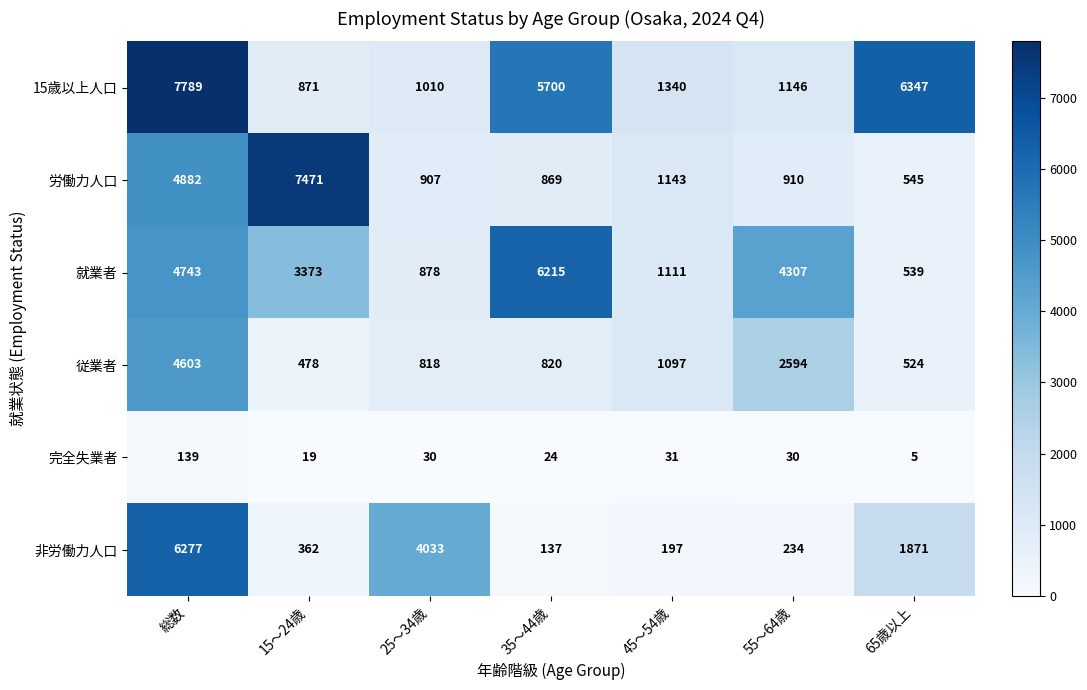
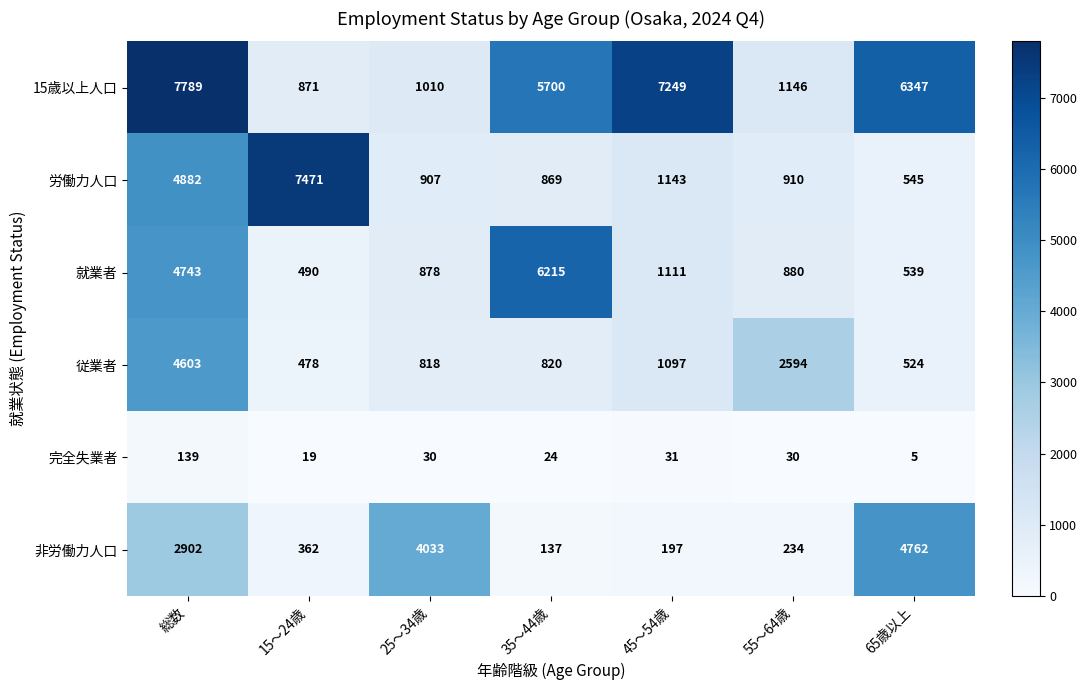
  {
    "15歳以上人口": {
      "総数": 7789,
      "15～24歳": 871,
      "25～34歳": 1010,
      "35～44歳": 5700,
-     "45～54歳": 1340,
+     "45～54歳": 7249,
      "55～64歳": 1146,
      "65歳以上": 6347
    },
    "労働力人口": {
      "総数": 4882,
      "15～24歳": 7471,
      "25～34歳": 907,
      "35～44歳": 869,
      "45～54歳": 1143,
      "55～64歳": 910,
      "65歳以上": 545
    },
    "就業者": {
      "総数": 4743,
-     "15～24歳": 3373,
+     "15～24歳": 490,
      "25～34歳": 878,
      "35～44歳": 6215,
      "45～54歳": 1111,
-     "55～64歳": 4307,
+     "55～64歳": 880,
      "65歳以上": 539
    },
    "従業者": {
      "総数": 4603,
      "15～24歳": 478,
      "25～34歳": 818,
      "35～44歳": 820,
      "45～54歳": 1097,
      "55～64歳": 2594,
      "65歳以上": 524
    },
    "完全失業者": {
      "総数": 139,
      "15～24歳": 19,
      "25～34歳": 30,
      "35～44歳": 24,
      "45～54歳": 31,
      "55～64歳": 30,
      "65歳以上": 5
    },
    "非労働力人口": {
-     "総数": 6277,
+     "総数": 2902,
      "15～24歳": 362,
      "25～34歳": 4033,
      "35～44歳": 137,
      "45～54歳": 197,
      "55～64歳": 234,
-     "65歳以上": 1871
+     "65歳以上": 4762
    }
  }
